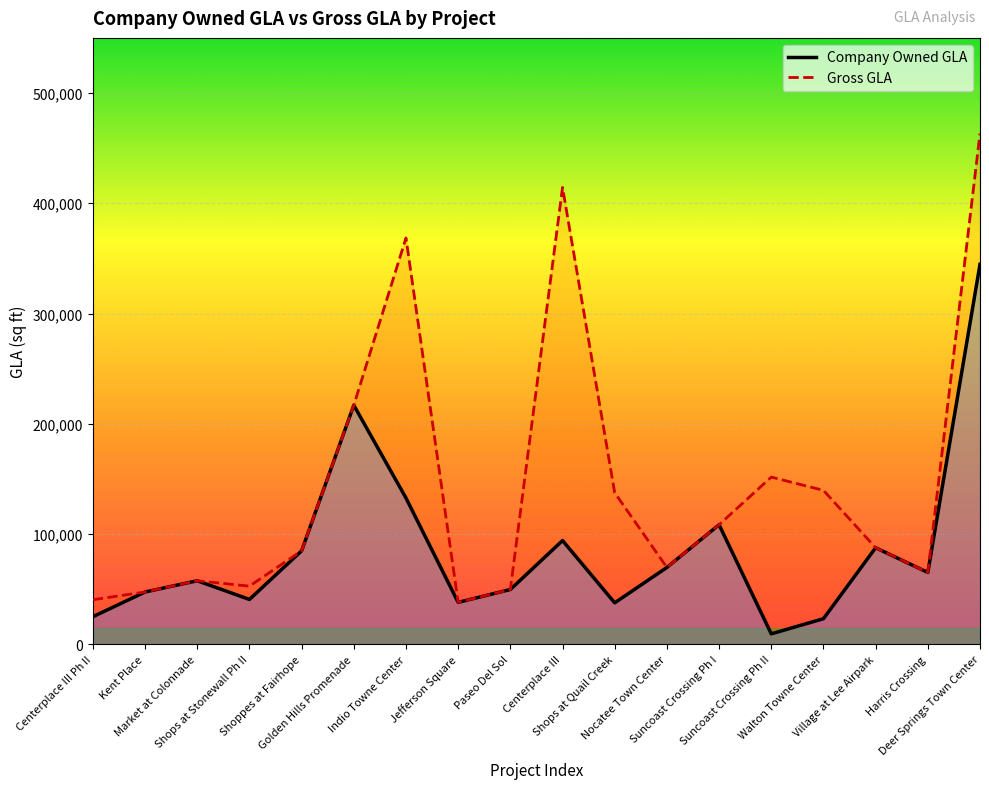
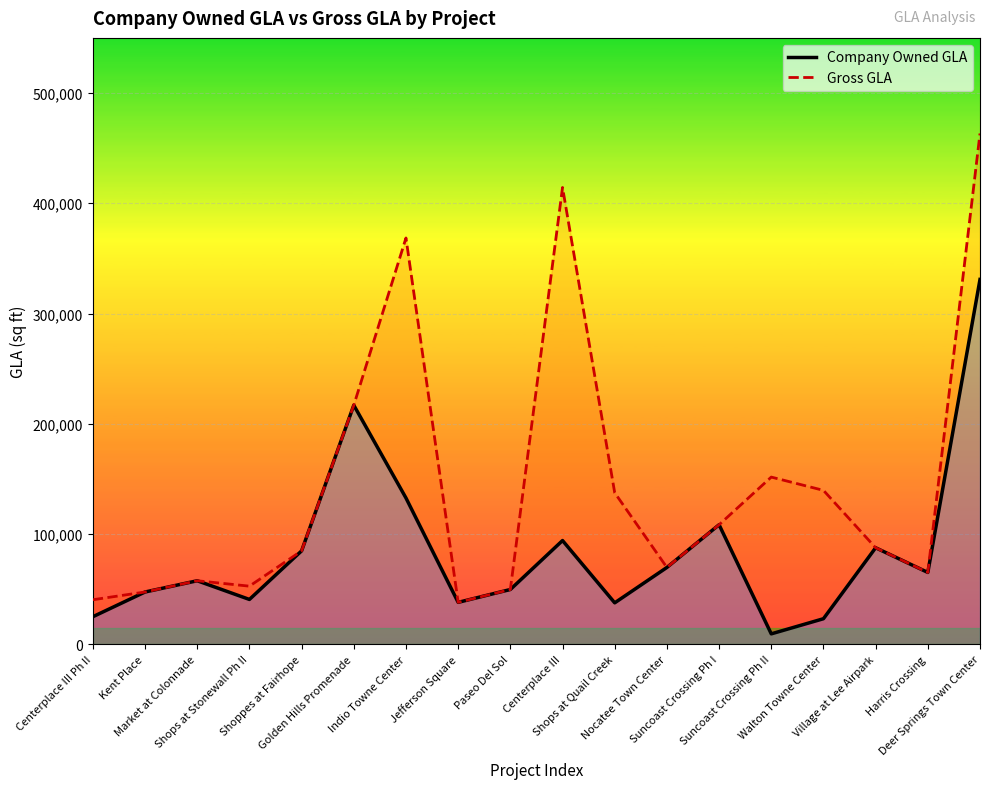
  {
    "Company Owned GLA": {
      "Centerplace III Ph II": "25,000",
      "Shops at Stonewall Ph II": "41,000",
      "Indio Towne Center": "133,000",
      "Centerplace III": "94,000",
      "Shops at Quail Creek": "38,000",
      "Suncoast Crossing Ph II": "9,000",
      "Walton Towne Center": "23,000",
-     "Deer Springs Town Center": "345,000"
+     "Deer Springs Town Center": "331,000"
    },
    "Gross GLA": {
      "Centerplace III Ph II": "40,000",
      "Shops at Stonewall Ph II": "53,000",
      "Indio Towne Center": "369,000",
      "Centerplace III": "414,000",
      "Shops at Quail Creek": "137,000",
      "Suncoast Crossing Ph II": "152,000",
      "Walton Towne Center": "140,000",
      "Deer Springs Town Center": "463,000"
    }
  }
